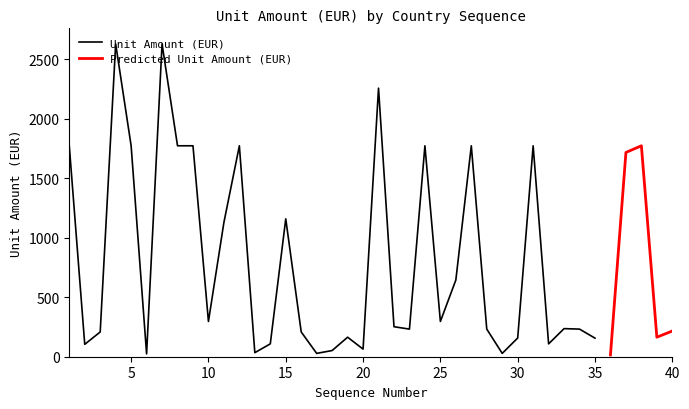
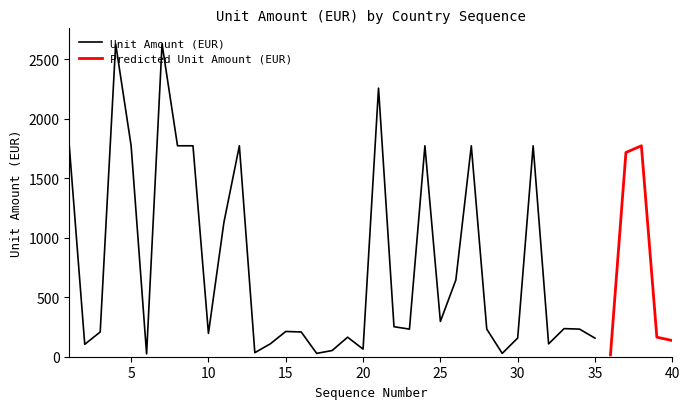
  {
    "Unit Amount (EUR)": {
      "5": 1770,
-     "10": 300,
-     "15": 1160,
+     "10": 200,
+     "15": 210,
      "20": 60,
      "25": 300,
      "30": 160,
      "35": 160
    },
    "Predicted Unit Amount (EUR)": {
-     "40": 220
+     "40": 140
    }
  }
